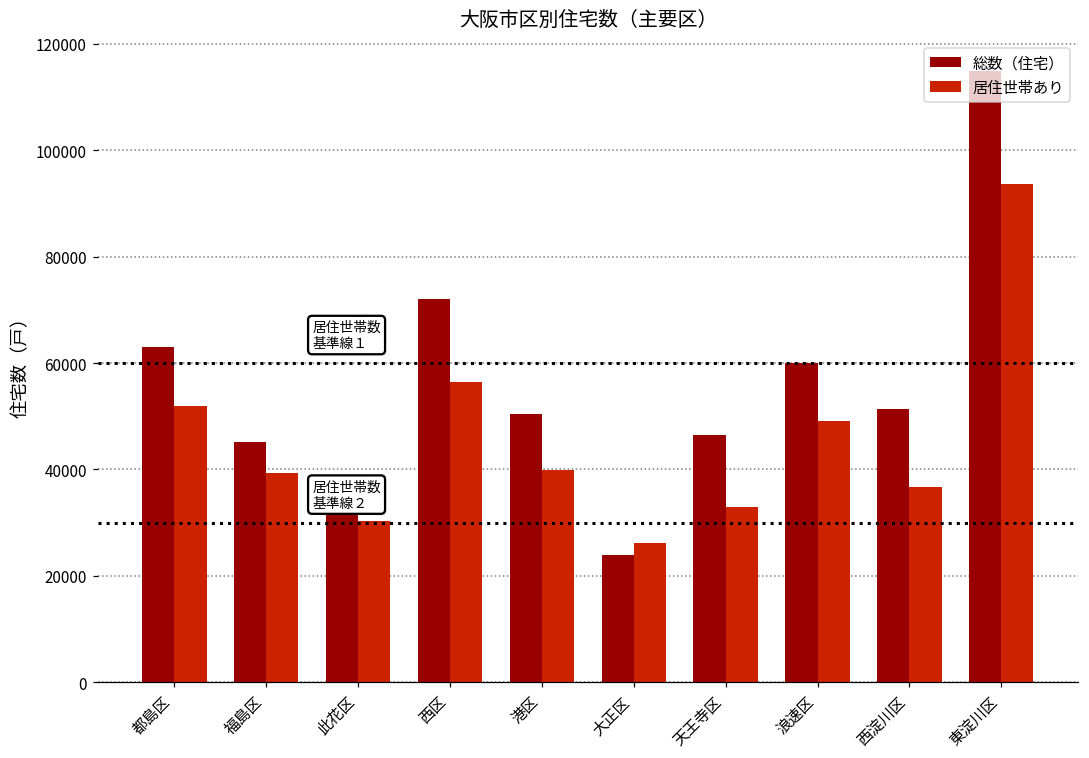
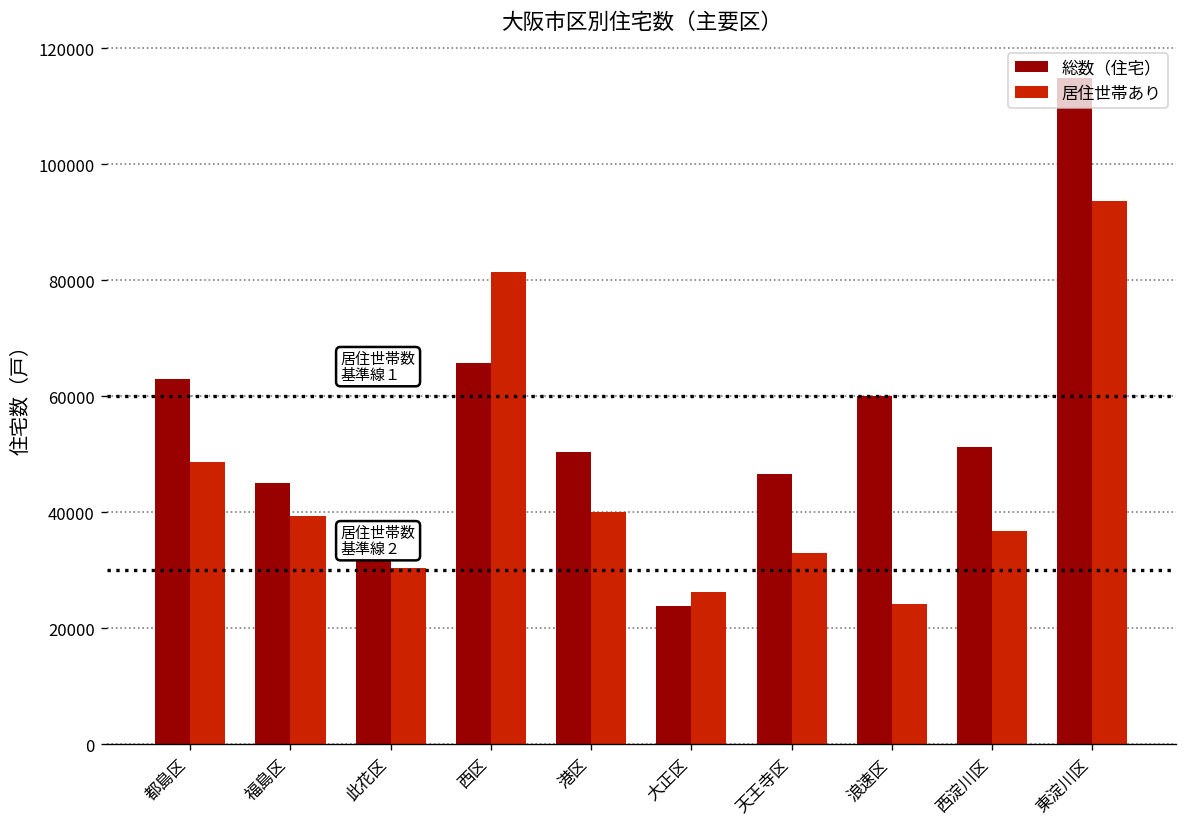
  {
    "総数（住宅）": {
      "都島区": 63000,
      "福島区": 45000,
-     "西区": 72000,
+     "西区": 66000,
      "港区": 50000,
      "大正区": 24000,
      "天王寺区": 47000,
      "浪速区": 60000,
      "西淀川区": 51000
    },
    "居住世帯あり": {
-     "都島区": 52000,
+     "都島区": 49000,
      "福島区": 39000,
      "此花区": 30000,
-     "西区": 56000,
+     "西区": 81000,
      "港区": 40000,
      "大正区": 26000,
      "天王寺区": 33000,
-     "浪速区": 49000,
+     "浪速区": 24000,
      "西淀川区": 37000,
      "東淀川区": 94000
    }
  }
